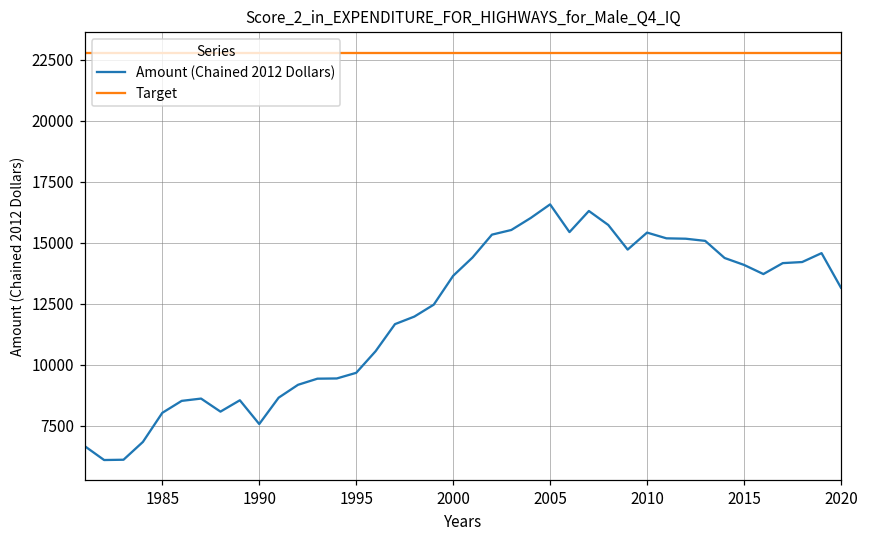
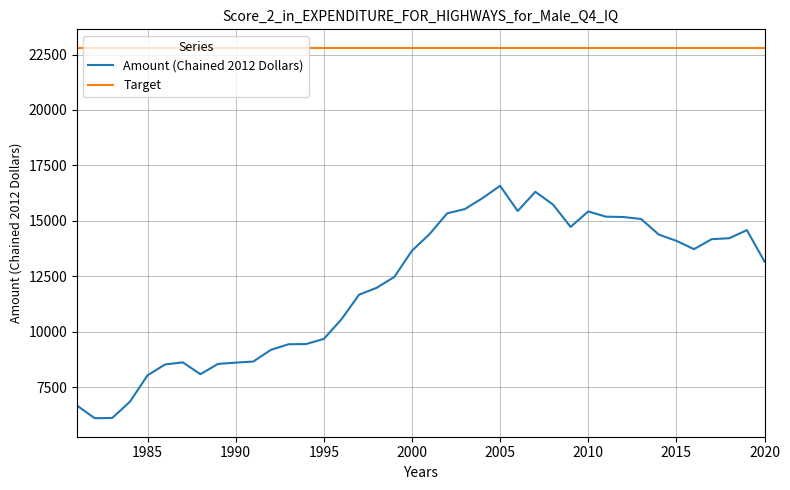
  {
    "Amount (Chained 2012 Dollars)": {
      "1985": 8000,
-     "1990": 7600,
+     "1990": 8600,
      "1995": 9700,
      "2000": 13700,
      "2005": 16600,
      "2010": 15400,
      "2015": 14100,
      "2020": 13200
    },
    "Target": {
      "1995": 22800,
      "2000": 22800,
      "2005": 22800,
      "2010": 22800,
      "2015": 22800,
      "2020": 22800
    }
  }
